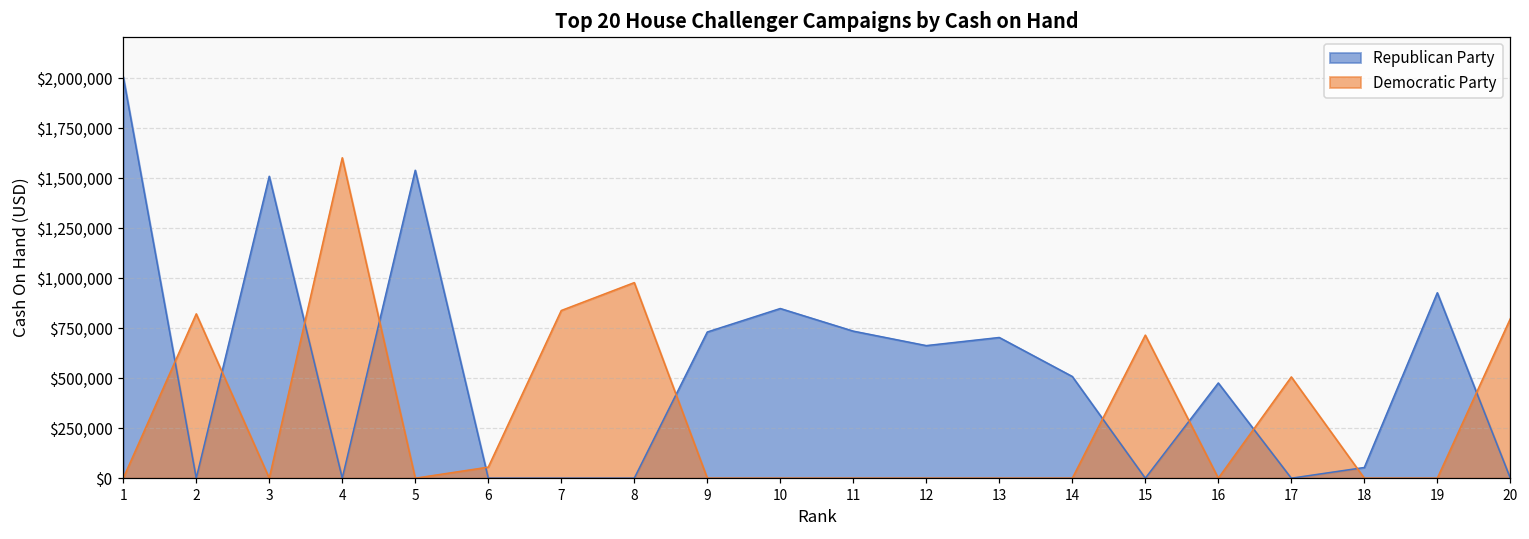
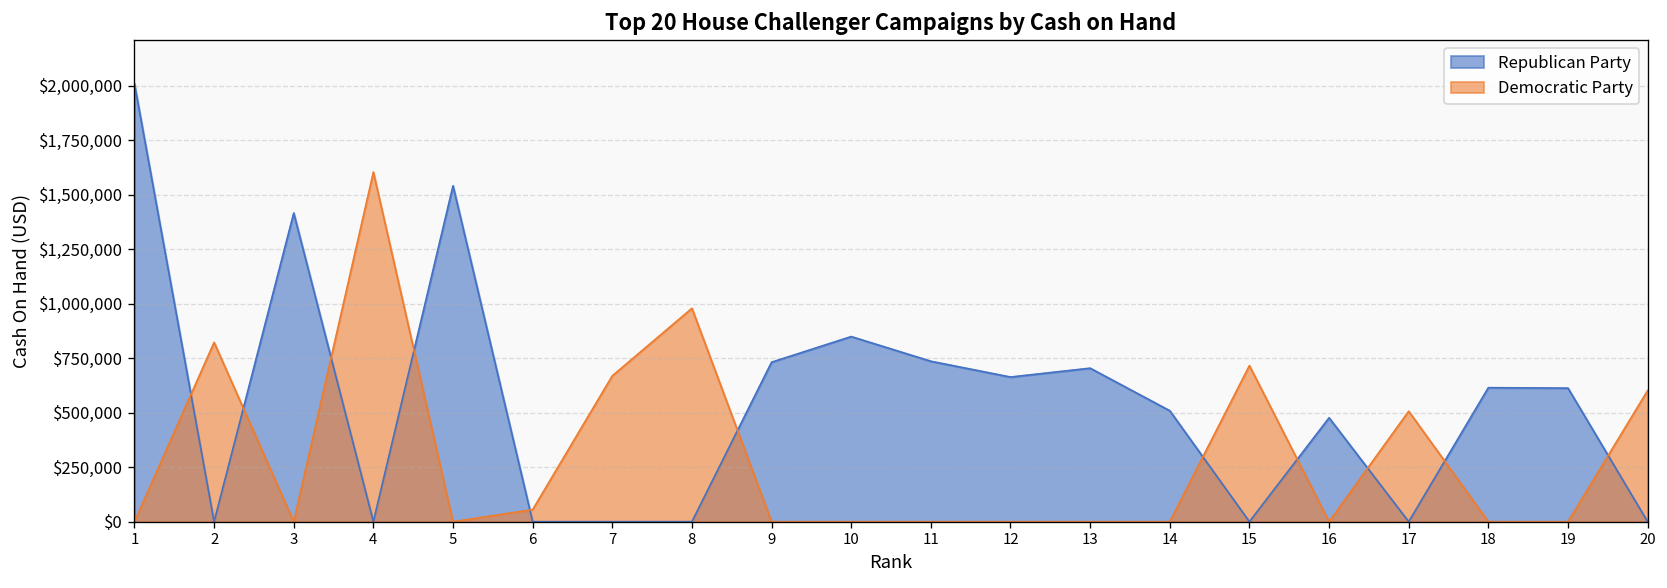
  {
    "Republican Party": {
      "1": "$2,010,000",
      "2": "$0",
-     "3": "$1,510,000",
+     "3": "$1,420,000",
      "4": "$0",
      "5": "$1,540,000",
      "6": "$0",
      "7": "$0",
      "8": "$0",
      "9": "$730,000",
      "10": "$850,000",
      "11": "$740,000",
      "12": "$660,000",
      "13": "$700,000",
      "14": "$510,000",
      "15": "$0",
      "16": "$480,000",
      "17": "$0",
-     "18": "$50,000",
-     "19": "$930,000",
+     "18": "$610,000",
+     "19": "$610,000",
      "20": "$0"
    },
    "Democratic Party": {
      "1": "$0",
      "2": "$820,000",
      "3": "$0",
      "4": "$1,600,000",
      "5": "$0",
      "6": "$60,000",
-     "7": "$840,000",
+     "7": "$670,000",
      "8": "$980,000",
      "9": "$0",
      "10": "$0",
      "11": "$0",
      "12": "$0",
      "13": "$0",
      "14": "$0",
      "15": "$720,000",
      "16": "$0",
      "17": "$510,000",
      "18": "$0",
      "19": "$0",
-     "20": "$800,000"
+     "20": "$600,000"
    }
  }
